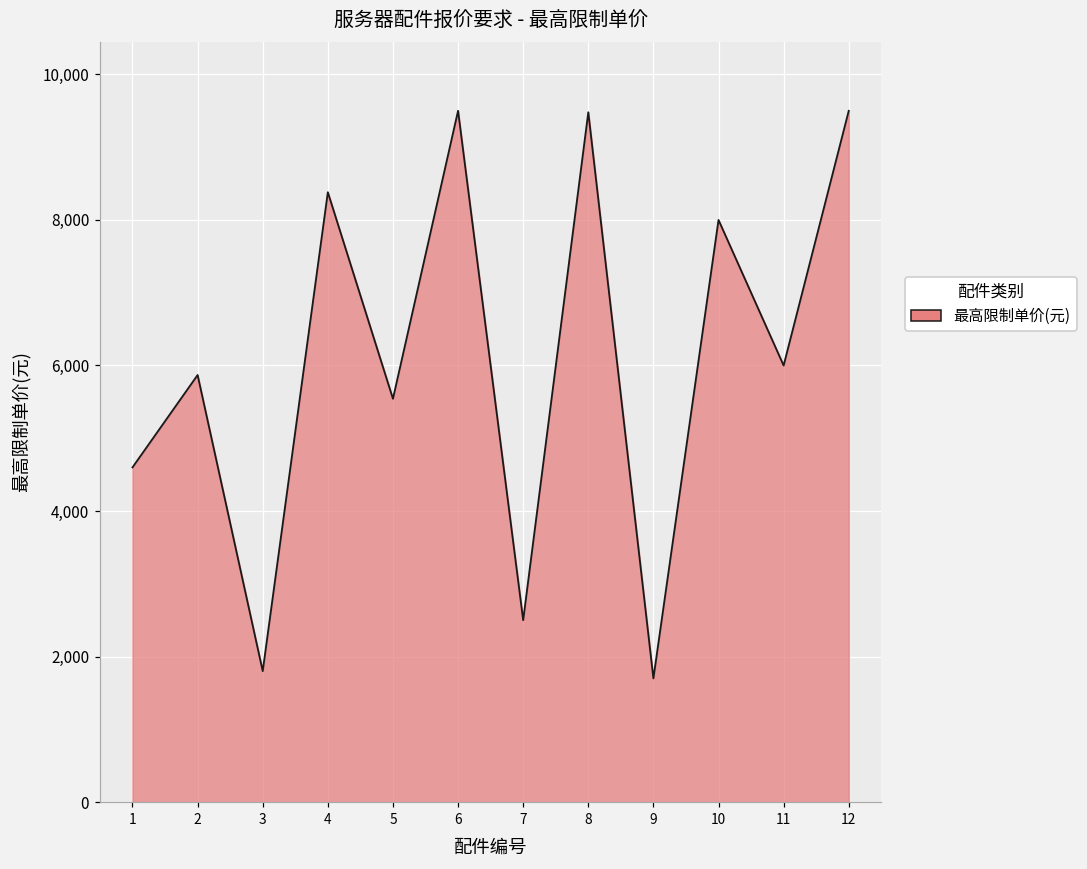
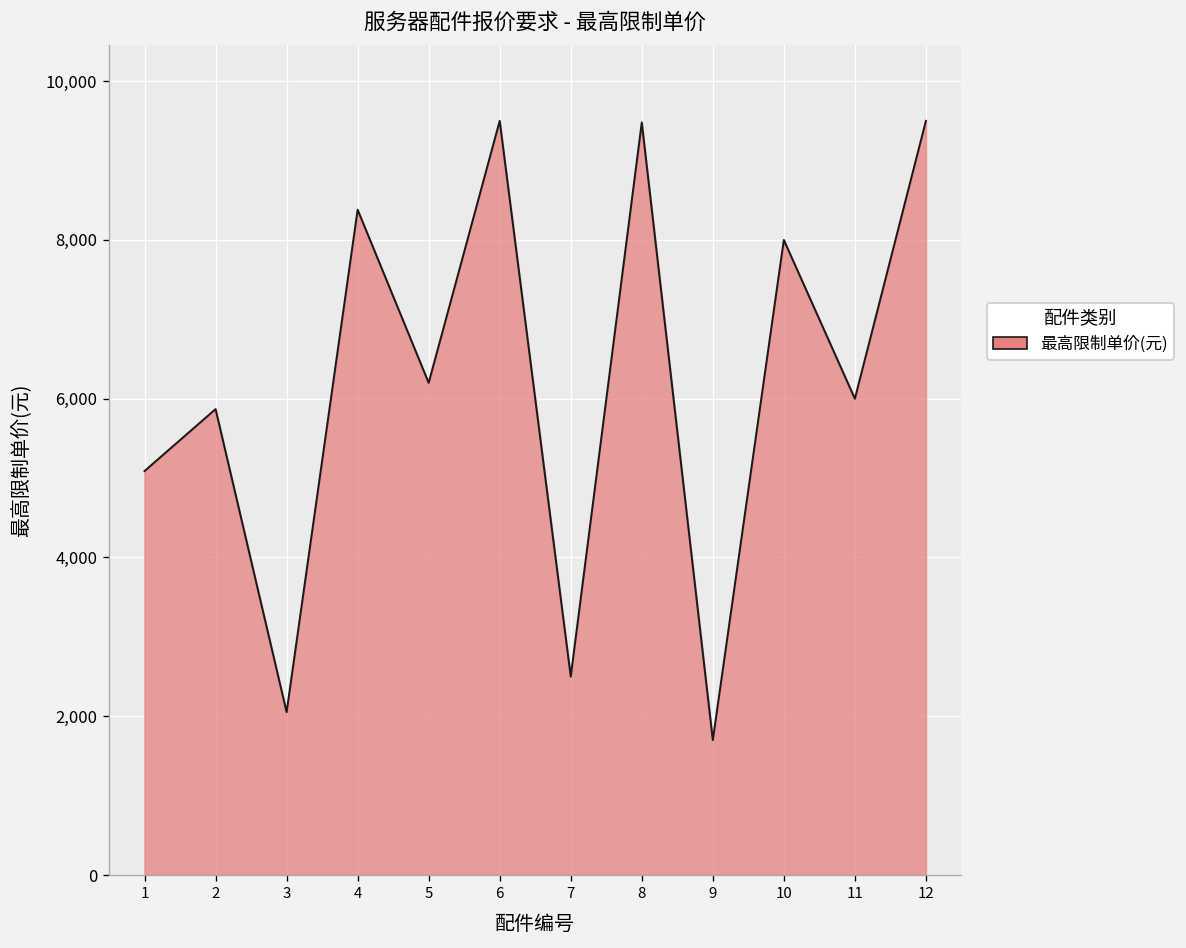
  {
-   "1": "4,600",
+   "1": "5,100",
    "2": "5,900",
-   "3": "1,800",
+   "3": "2,100",
    "4": "8,400",
-   "5": "5,500",
+   "5": "6,200",
    "6": "9,500",
    "7": "2,500",
    "8": "9,500",
    "9": "1,700",
    "10": "8,000",
    "11": "6,000",
    "12": "9,500"
  }
